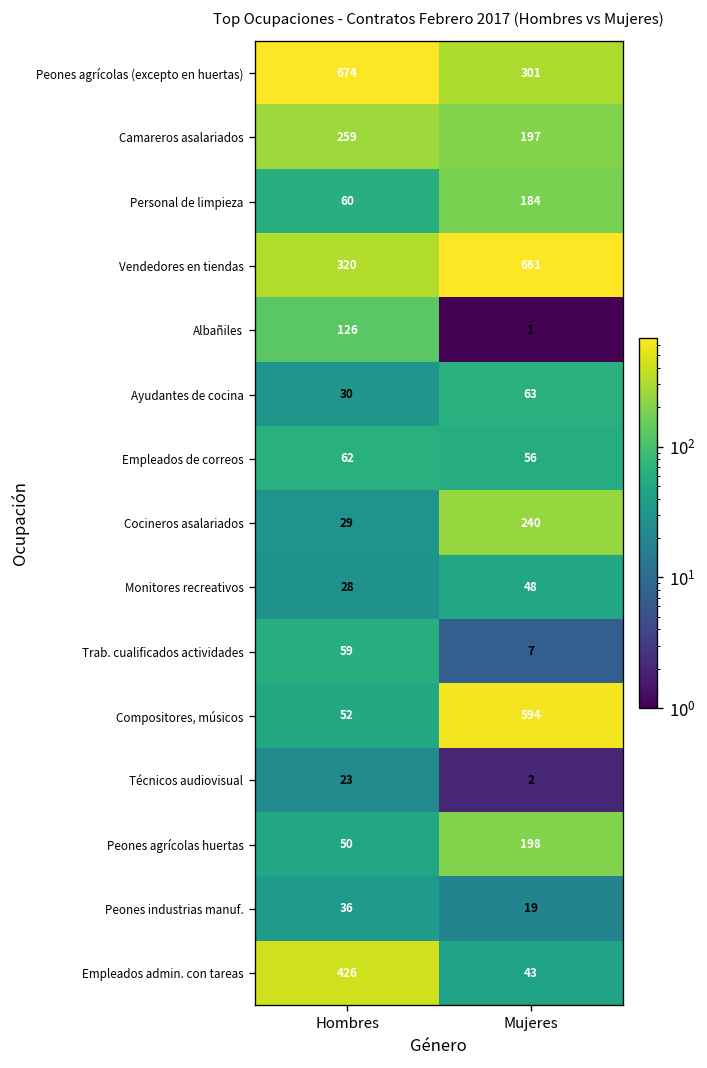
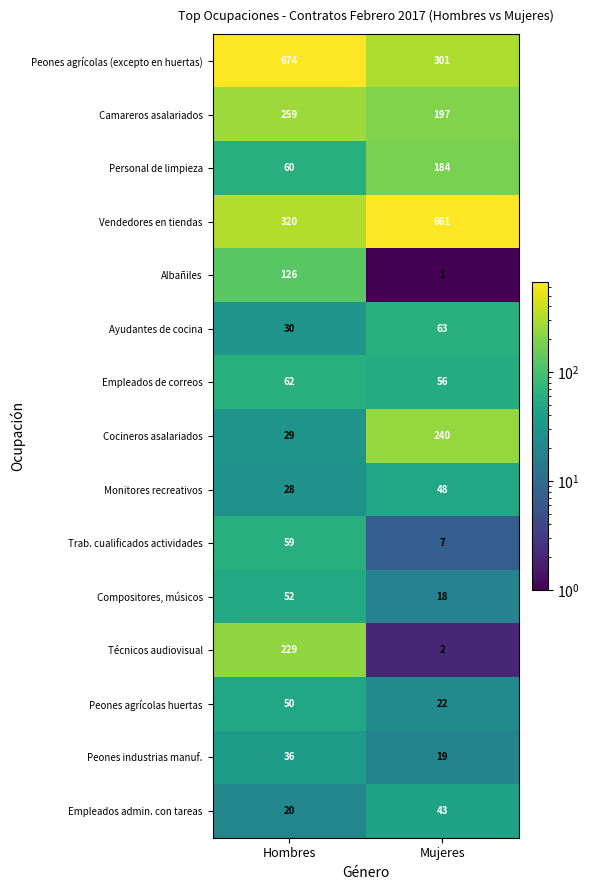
  {
    "Peones agrícolas (excepto en huertas)": {
      "Hombres": 674,
      "Mujeres": 301
    },
    "Camareros asalariados": {
      "Hombres": 259,
      "Mujeres": 197
    },
    "Personal de limpieza": {
      "Hombres": 60,
      "Mujeres": 184
    },
    "Vendedores en tiendas": {
      "Hombres": 320,
      "Mujeres": 661
    },
    "Albañiles": {
      "Hombres": 126,
      "Mujeres": 1
    },
    "Ayudantes de cocina": {
      "Hombres": 30,
      "Mujeres": 63
    },
    "Empleados de correos": {
      "Hombres": 62,
      "Mujeres": 56
    },
    "Cocineros asalariados": {
      "Hombres": 29,
      "Mujeres": 240
    },
    "Monitores recreativos": {
      "Hombres": 28,
      "Mujeres": 48
    },
    "Trab. cualificados actividades": {
      "Hombres": 59,
      "Mujeres": 7
    },
    "Compositores, músicos": {
      "Hombres": 52,
-     "Mujeres": 594
+     "Mujeres": 18
    },
    "Técnicos audiovisual": {
-     "Hombres": 23,
+     "Hombres": 229,
      "Mujeres": 2
    },
    "Peones agrícolas huertas": {
      "Hombres": 50,
-     "Mujeres": 198
+     "Mujeres": 22
    },
    "Peones industrias manuf.": {
      "Hombres": 36,
      "Mujeres": 19
    },
    "Empleados admin. con tareas": {
-     "Hombres": 426,
+     "Hombres": 20,
      "Mujeres": 43
    }
  }
